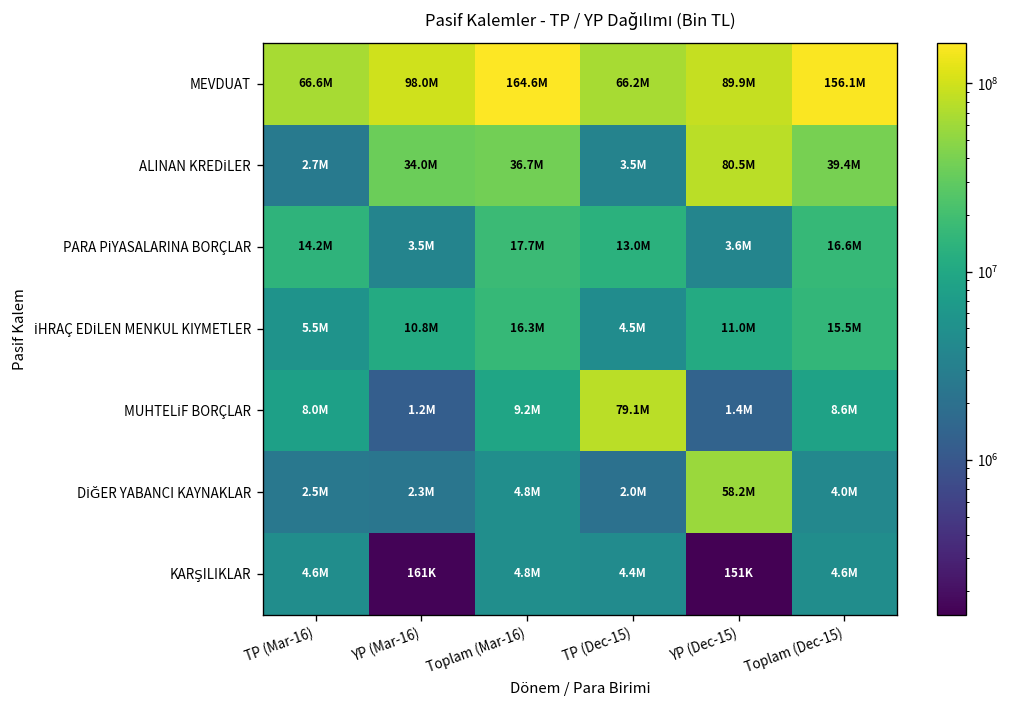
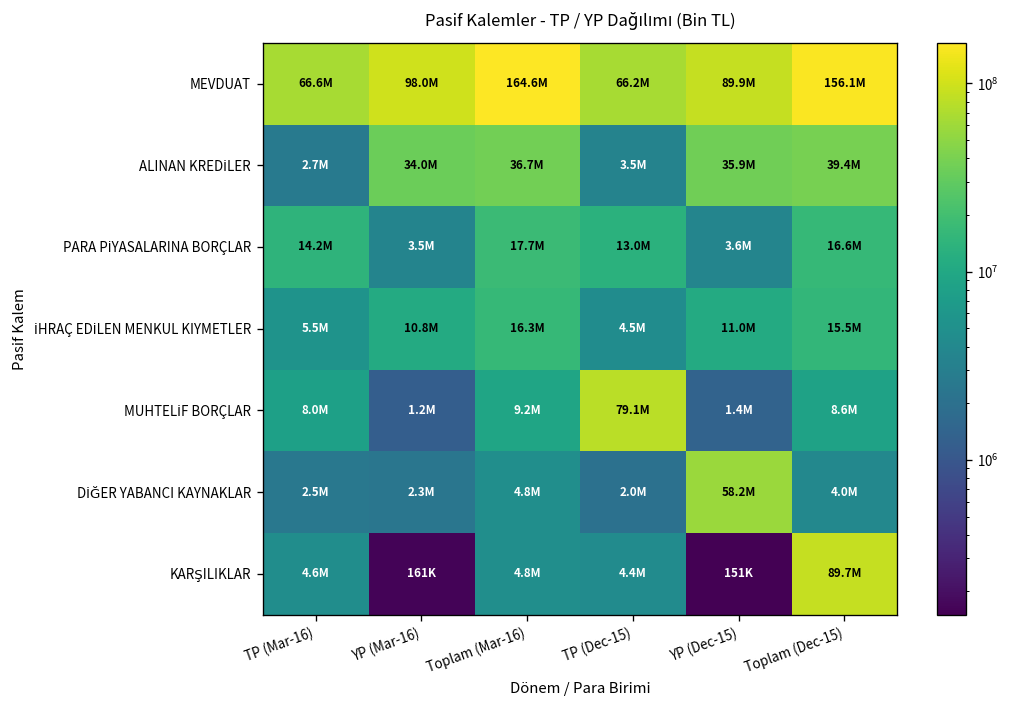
  {
    "MEVDUAT": {
      "TP (Mar-16)": "66.6M",
      "YP (Mar-16)": "98.0M",
      "Toplam (Mar-16)": "164.6M",
      "TP (Dec-15)": "66.2M",
      "YP (Dec-15)": "89.9M",
      "Toplam (Dec-15)": "156.1M"
    },
    "ALINAN KREDİLER": {
      "TP (Mar-16)": "2.7M",
      "YP (Mar-16)": "34.0M",
      "Toplam (Mar-16)": "36.7M",
      "TP (Dec-15)": "3.5M",
-     "YP (Dec-15)": "80.5M",
+     "YP (Dec-15)": "35.9M",
      "Toplam (Dec-15)": "39.4M"
    },
    "PARA PİYASALARINA BORÇLAR": {
      "TP (Mar-16)": "14.2M",
      "YP (Mar-16)": "3.5M",
      "Toplam (Mar-16)": "17.7M",
      "TP (Dec-15)": "13.0M",
      "YP (Dec-15)": "3.6M",
      "Toplam (Dec-15)": "16.6M"
    },
    "İHRAÇ EDİLEN MENKUL KIYMETLER": {
      "TP (Mar-16)": "5.5M",
      "YP (Mar-16)": "10.8M",
      "Toplam (Mar-16)": "16.3M",
      "TP (Dec-15)": "4.5M",
      "YP (Dec-15)": "11.0M",
      "Toplam (Dec-15)": "15.5M"
    },
    "MUHTELİF BORÇLAR": {
      "TP (Mar-16)": "8.0M",
      "YP (Mar-16)": "1.2M",
      "Toplam (Mar-16)": "9.2M",
      "TP (Dec-15)": "79.1M",
      "YP (Dec-15)": "1.4M",
      "Toplam (Dec-15)": "8.6M"
    },
    "DİĞER YABANCI KAYNAKLAR": {
      "TP (Mar-16)": "2.5M",
      "YP (Mar-16)": "2.3M",
      "Toplam (Mar-16)": "4.8M",
      "TP (Dec-15)": "2.0M",
      "YP (Dec-15)": "58.2M",
      "Toplam (Dec-15)": "4.0M"
    },
    "KARŞILIKLAR": {
      "TP (Mar-16)": "4.6M",
      "YP (Mar-16)": "161K",
      "Toplam (Mar-16)": "4.8M",
      "TP (Dec-15)": "4.4M",
      "YP (Dec-15)": "151K",
-     "Toplam (Dec-15)": "4.6M"
+     "Toplam (Dec-15)": "89.7M"
    }
  }
